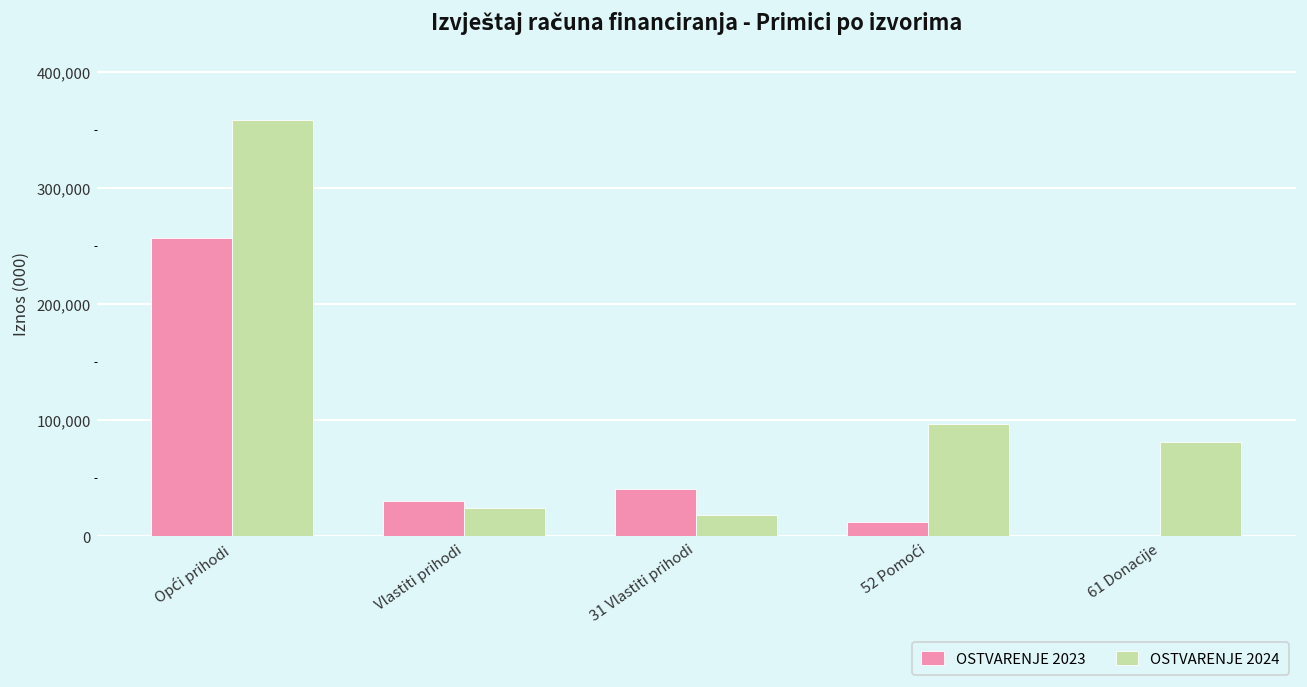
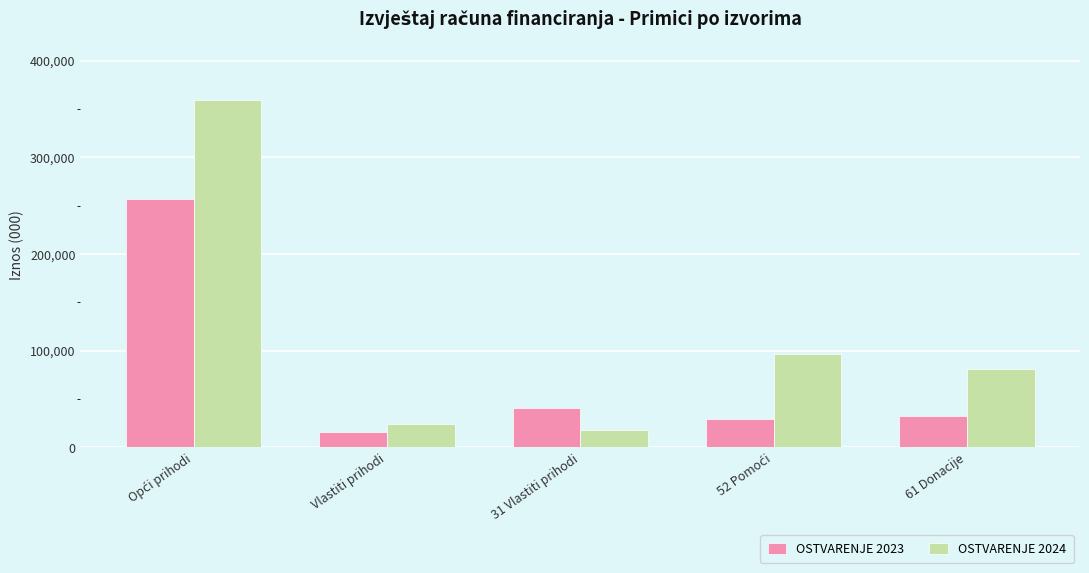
  {
    "OSTVARENJE 2023": {
      "Opći prihodi": "260,000",
-     "Vlastiti prihodi": "30,000",
+     "Vlastiti prihodi": "20,000",
      "31 Vlastiti prihodi": "40,000",
-     "52 Pomoći": "10,000",
-     "61 Donacije": "0"
+     "52 Pomoći": "30,000",
+     "61 Donacije": "30,000"
    },
    "OSTVARENJE 2024": {
      "Opći prihodi": "360,000",
      "Vlastiti prihodi": "20,000",
      "31 Vlastiti prihodi": "20,000",
      "52 Pomoći": "100,000",
      "61 Donacije": "80,000"
    }
  }
